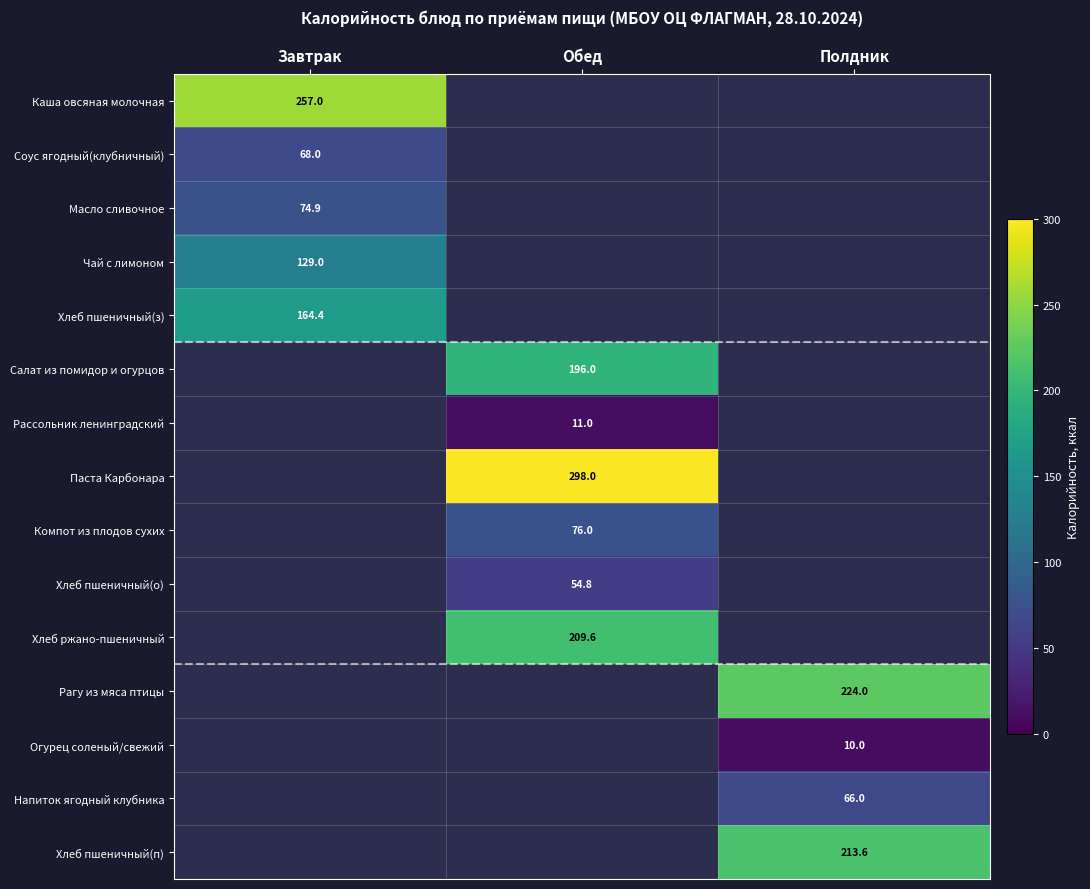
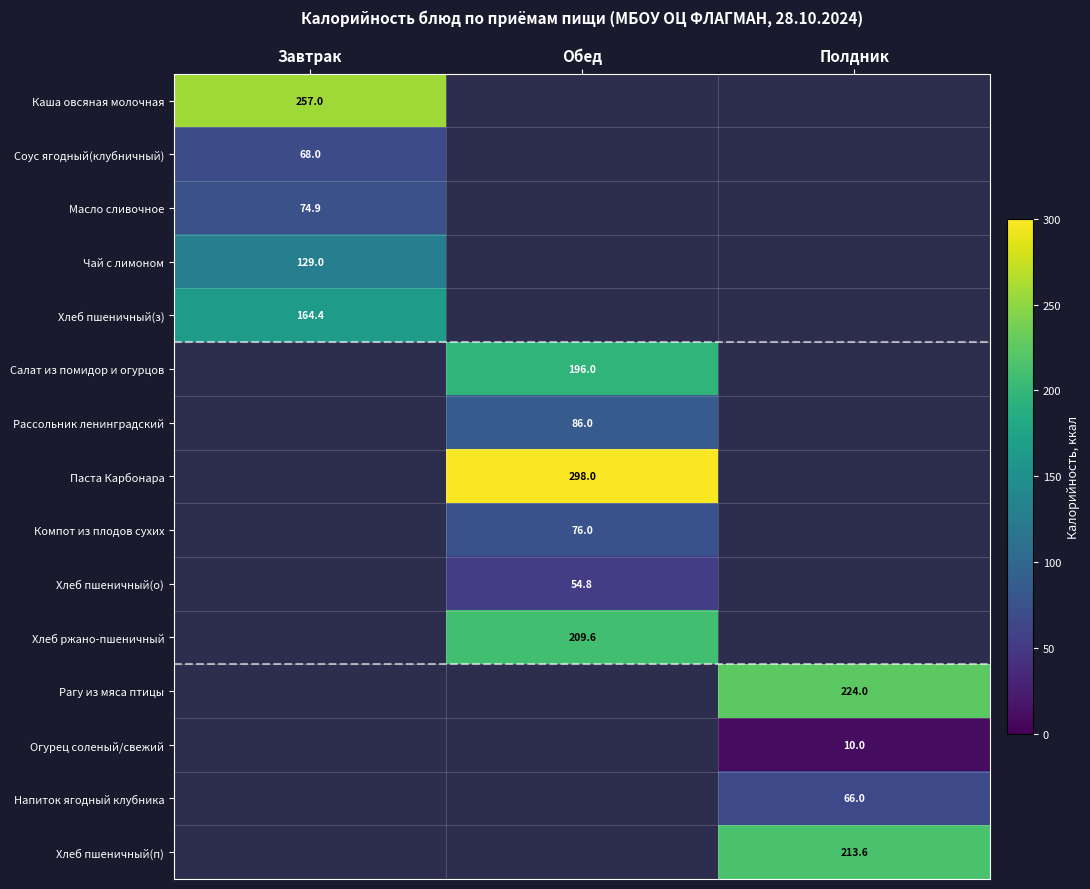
  {
    "Каша овсяная молочная": {
      "Завтрак": 257.0
    },
    "Соус ягодный(клубничный)": {
      "Завтрак": 68.0
    },
    "Масло сливочное": {
      "Завтрак": 74.9
    },
    "Чай с лимоном": {
      "Завтрак": 129.0
    },
    "Хлеб пшеничный(з)": {
      "Завтрак": 164.4
    },
    "Салат из помидор и огурцов": {
      "Обед": 196.0
    },
    "Рассольник ленинградский": {
-     "Обед": 11.0
+     "Обед": 86.0
    },
    "Паста Карбонара": {
      "Обед": 298.0
    },
    "Компот из плодов сухих": {
      "Обед": 76.0
    },
    "Хлеб пшеничный(о)": {
      "Обед": 54.8
    },
    "Хлеб ржано-пшеничный": {
      "Обед": 209.6
    },
    "Рагу из мяса птицы": {
      "Полдник": 224.0
    },
    "Огурец соленый/свежий": {
      "Полдник": 10.0
    },
    "Напиток ягодный клубника": {
      "Полдник": 66.0
    },
    "Хлеб пшеничный(п)": {
      "Полдник": 213.6
    }
  }
